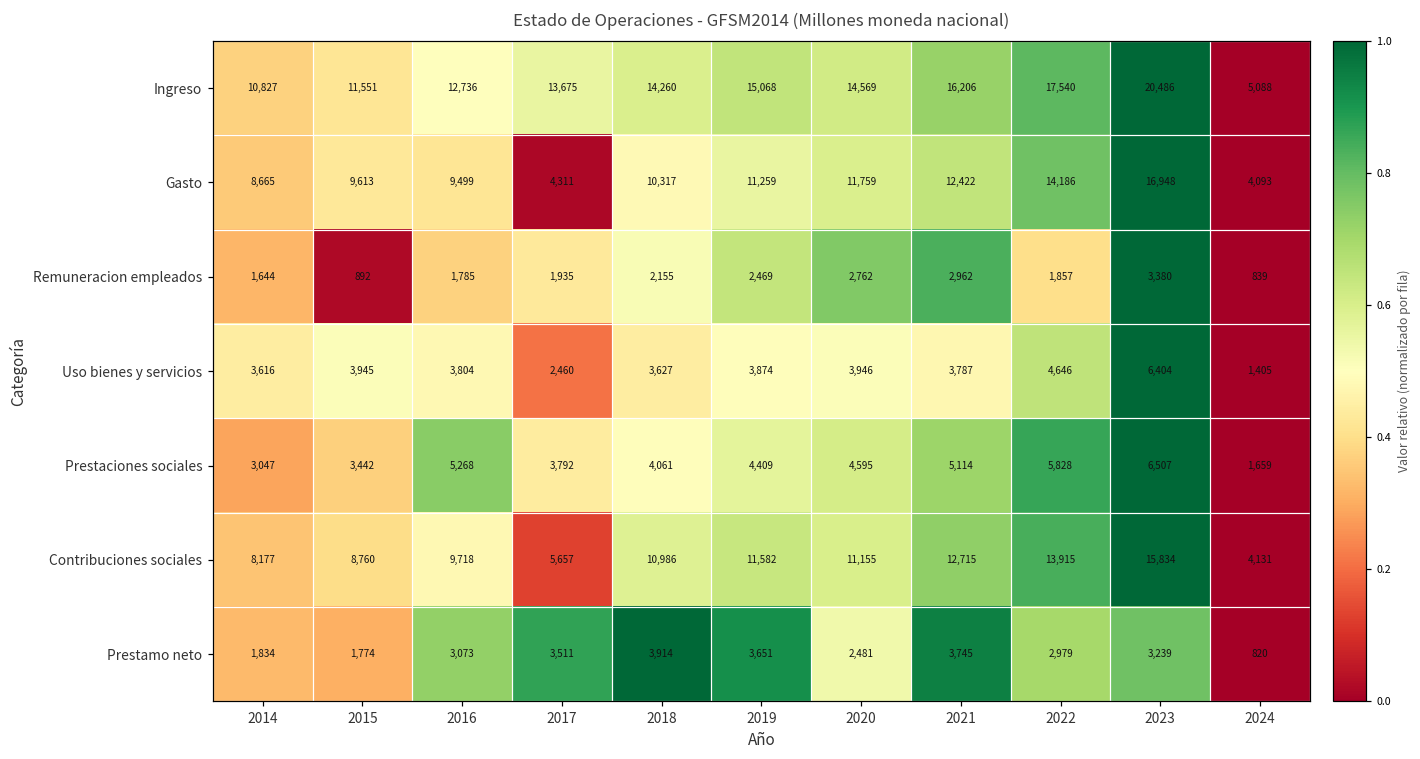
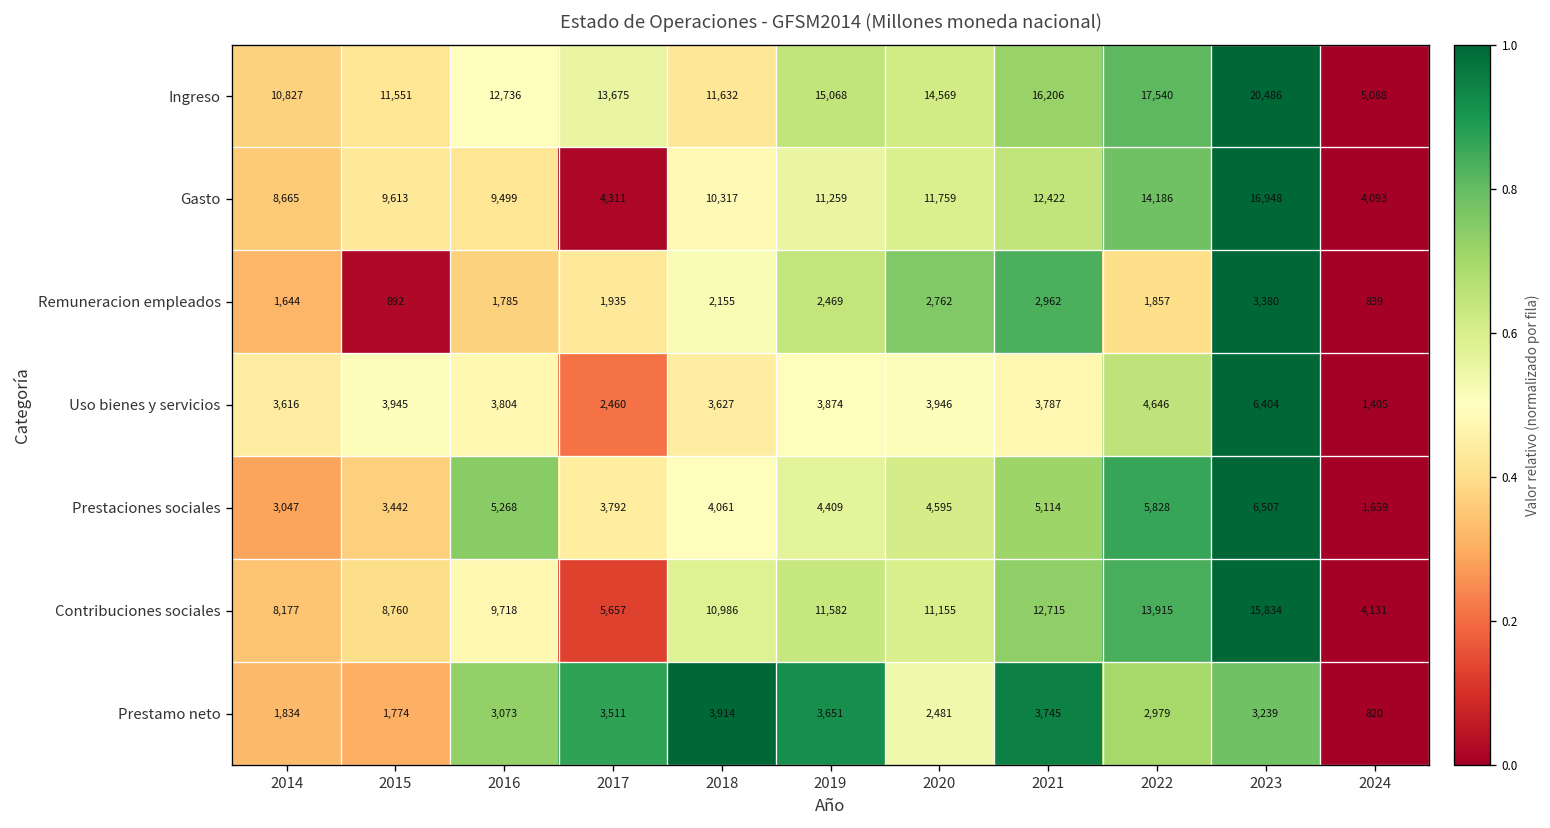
  {
    "Ingreso": {
      "2014": "10,827",
      "2015": "11,551",
      "2016": "12,736",
      "2017": "13,675",
-     "2018": "14,260",
+     "2018": "11,632",
      "2019": "15,068",
      "2020": "14,569",
      "2021": "16,206",
      "2022": "17,540",
      "2023": "20,486",
      "2024": "5,088"
    },
    "Gasto": {
      "2014": "8,665",
      "2015": "9,613",
      "2016": "9,499",
      "2017": "4,311",
      "2018": "10,317",
      "2019": "11,259",
      "2020": "11,759",
      "2021": "12,422",
      "2022": "14,186",
      "2023": "16,948",
      "2024": "4,093"
    },
    "Remuneracion empleados": {
      "2014": "1,644",
      "2015": "892",
      "2016": "1,785",
      "2017": "1,935",
      "2018": "2,155",
      "2019": "2,469",
      "2020": "2,762",
      "2021": "2,962",
      "2022": "1,857",
      "2023": "3,380",
      "2024": "839"
    },
    "Uso bienes y servicios": {
      "2014": "3,616",
      "2015": "3,945",
      "2016": "3,804",
      "2017": "2,460",
      "2018": "3,627",
      "2019": "3,874",
      "2020": "3,946",
      "2021": "3,787",
      "2022": "4,646",
      "2023": "6,404",
      "2024": "1,405"
    },
    "Prestaciones sociales": {
      "2014": "3,047",
      "2015": "3,442",
      "2016": "5,268",
      "2017": "3,792",
      "2018": "4,061",
      "2019": "4,409",
      "2020": "4,595",
      "2021": "5,114",
      "2022": "5,828",
      "2023": "6,507",
      "2024": "1,659"
    },
    "Contribuciones sociales": {
      "2014": "8,177",
      "2015": "8,760",
      "2016": "9,718",
      "2017": "5,657",
      "2018": "10,986",
      "2019": "11,582",
      "2020": "11,155",
      "2021": "12,715",
      "2022": "13,915",
      "2023": "15,834",
      "2024": "4,131"
    },
    "Prestamo neto": {
      "2014": "1,834",
      "2015": "1,774",
      "2016": "3,073",
      "2017": "3,511",
      "2018": "3,914",
      "2019": "3,651",
      "2020": "2,481",
      "2021": "3,745",
      "2022": "2,979",
      "2023": "3,239",
      "2024": "820"
    }
  }
